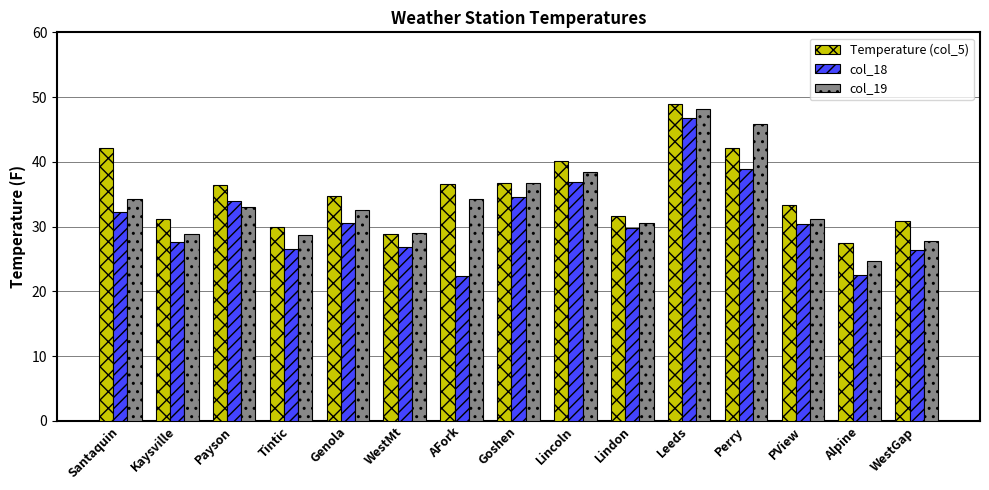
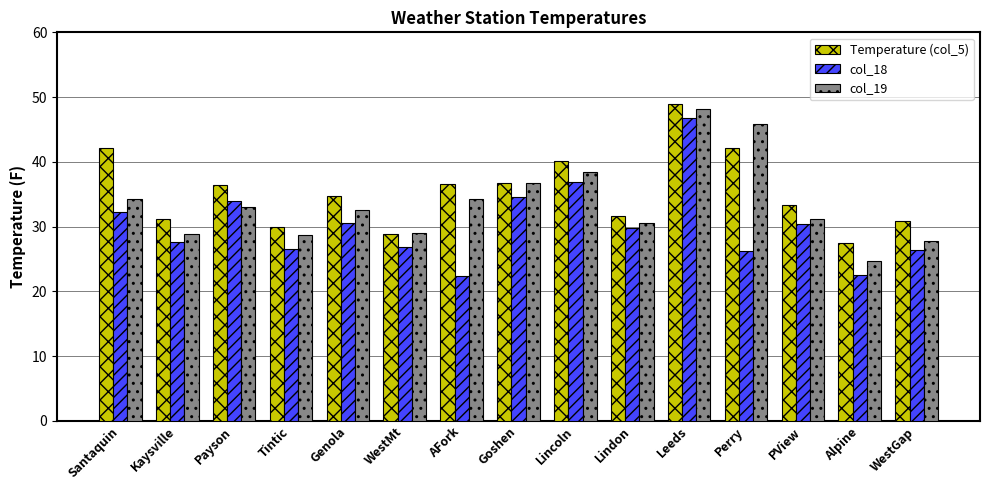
  {
    "Temperature (col_5)": {
      "Santaquin": 42,
      "Kaysville": 31,
      "Payson": 36,
      "Tintic": 30,
      "Genola": 35,
      "WestMt": 29,
      "AFork": 37,
      "Goshen": 37,
      "Lincoln": 40,
      "Lindon": 32,
      "Leeds": 49,
      "Perry": 42,
      "PView": 33,
      "Alpine": 28,
      "WestGap": 31
    },
    "col_18": {
      "Santaquin": 32,
      "Kaysville": 28,
      "Payson": 34,
      "Tintic": 27,
      "Genola": 31,
      "WestMt": 27,
      "AFork": 22,
      "Goshen": 35,
      "Lincoln": 37,
      "Lindon": 30,
      "Leeds": 47,
-     "Perry": 39,
+     "Perry": 26,
      "PView": 30,
      "Alpine": 23,
      "WestGap": 26
    },
    "col_19": {
      "Santaquin": 34,
      "Kaysville": 29,
      "Payson": 33,
      "Tintic": 29,
      "Genola": 33,
      "WestMt": 29,
      "AFork": 34,
      "Goshen": 37,
      "Lincoln": 39,
      "Lindon": 31,
      "Leeds": 48,
      "Perry": 46,
      "PView": 31,
      "Alpine": 25,
      "WestGap": 28
    }
  }
